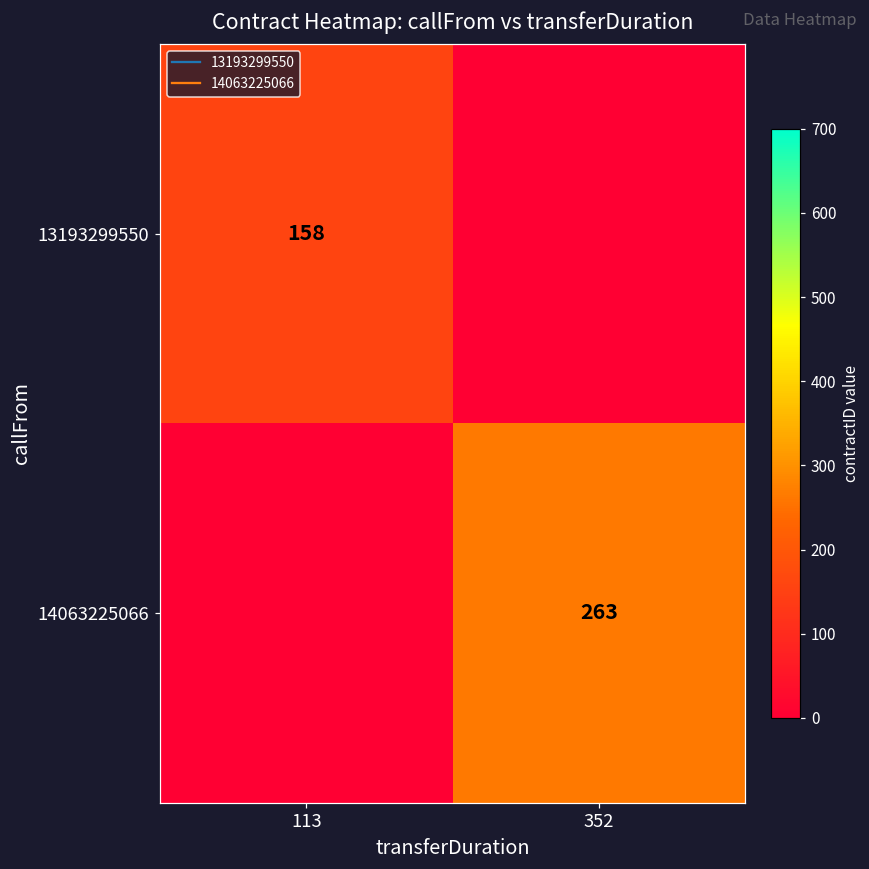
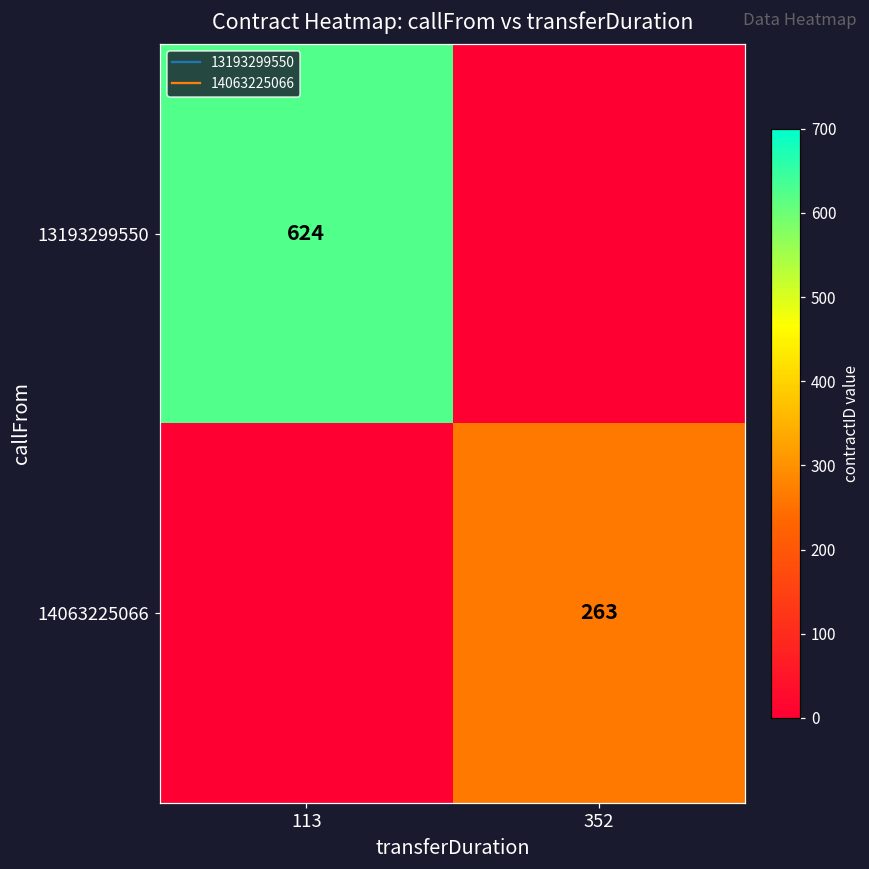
  {
    "13193299550": {
-     "113": 158
+     "113": 624
    },
    "14063225066": {
      "352": 263
    }
  }
